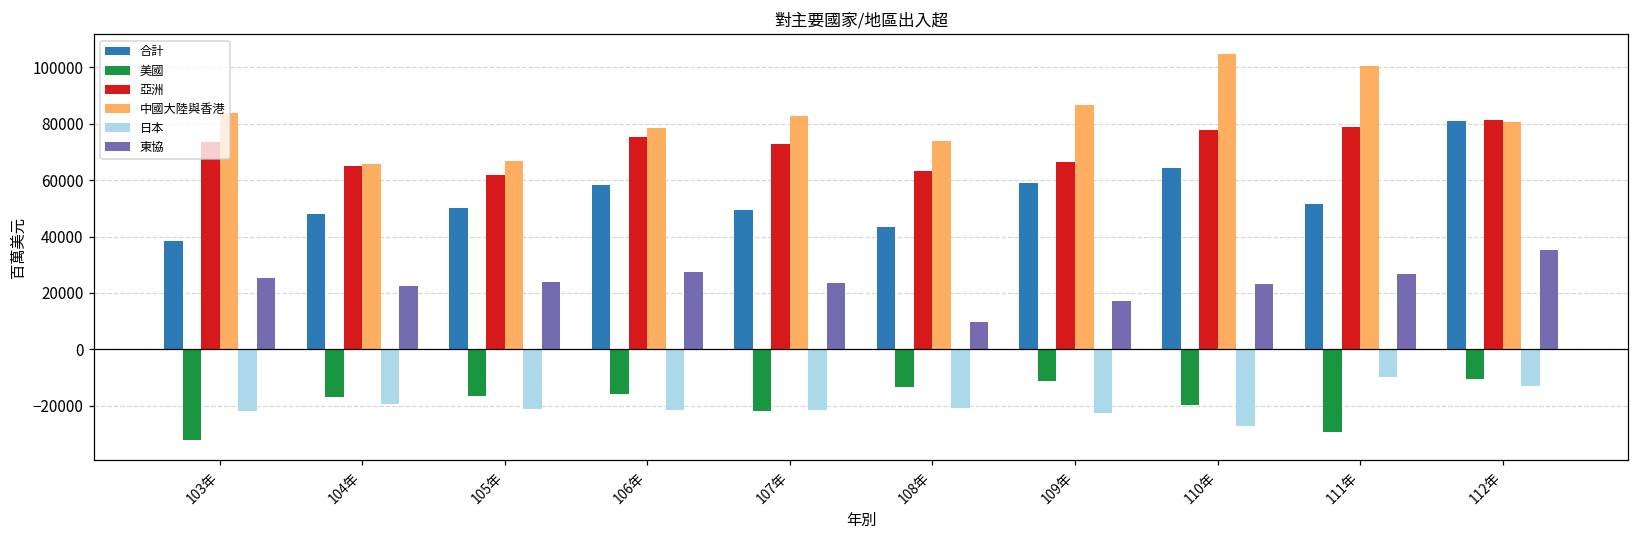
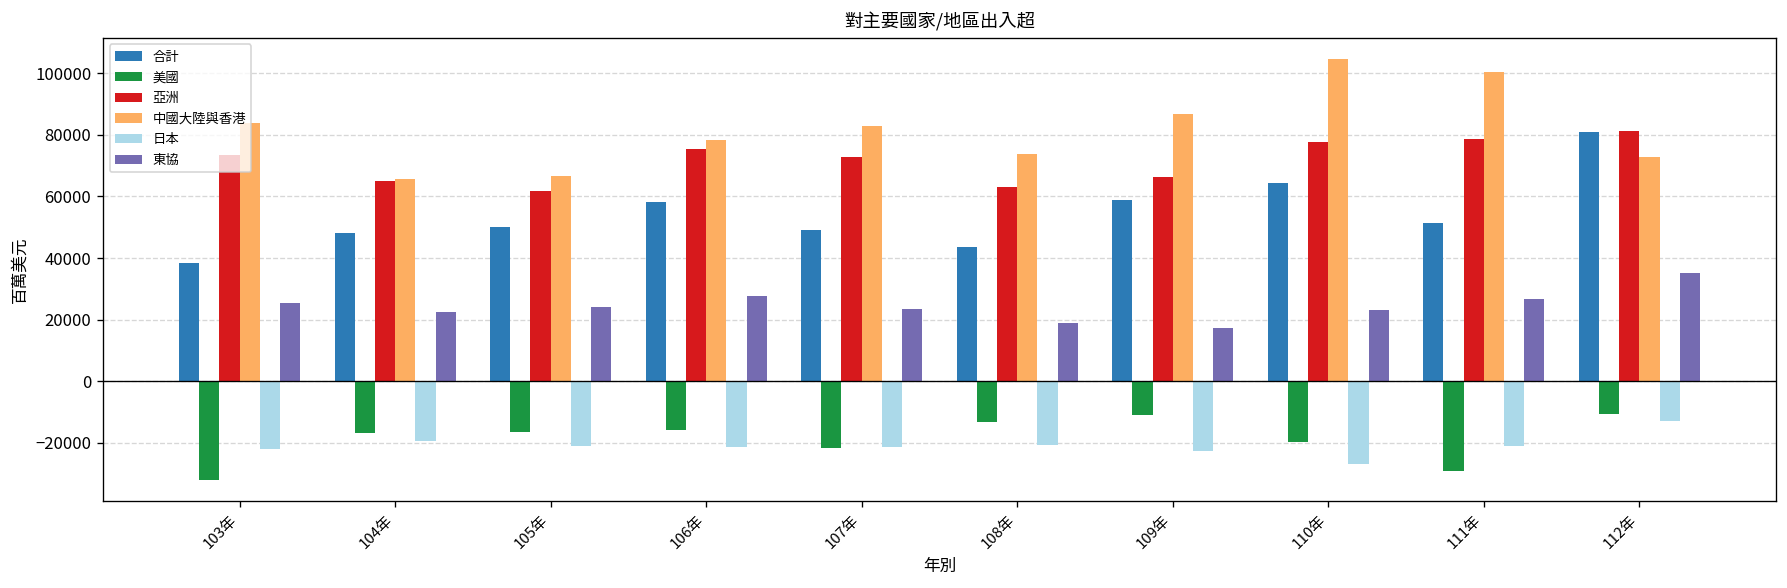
  {
    "合計": {
      "103年": 38000,
      "104年": 48000,
      "105年": 50000,
      "106年": 58000,
      "107年": 49000,
      "108年": 44000,
      "109年": 59000,
      "110年": 64000,
      "111年": 51000,
      "112年": 81000
    },
    "美國": {
      "103年": -32000,
      "104年": -17000,
      "105年": -16000,
      "106年": -16000,
      "107年": -22000,
      "108年": -13000,
      "109年": -11000,
      "110年": -20000,
      "111年": -29000,
      "112年": -11000
    },
    "亞洲": {
      "104年": 65000,
      "105年": 62000,
      "106年": 75000,
      "107年": 73000,
      "108年": 63000,
      "109年": 66000,
      "110年": 78000,
      "111年": 79000,
      "112年": 81000
    },
    "中國大陸與香港": {
      "104年": 66000,
      "105年": 67000,
      "106年": 78000,
      "107年": 83000,
      "108年": 74000,
      "109年": 87000,
      "110年": 105000,
      "111年": 100000,
-     "112年": 81000
+     "112年": 73000
    },
    "日本": {
      "103年": -22000,
      "104年": -19000,
      "105年": -21000,
      "106年": -21000,
      "107年": -21000,
      "108年": -21000,
      "109年": -23000,
      "110年": -27000,
-     "111年": -10000,
+     "111年": -21000,
      "112年": -13000
    },
    "東協": {
      "103年": 25000,
      "104年": 23000,
      "105年": 24000,
      "106年": 28000,
      "107年": 24000,
-     "108年": 10000,
+     "108年": 19000,
      "109年": 17000,
      "110年": 23000,
      "111年": 27000,
      "112年": 35000
    }
  }
